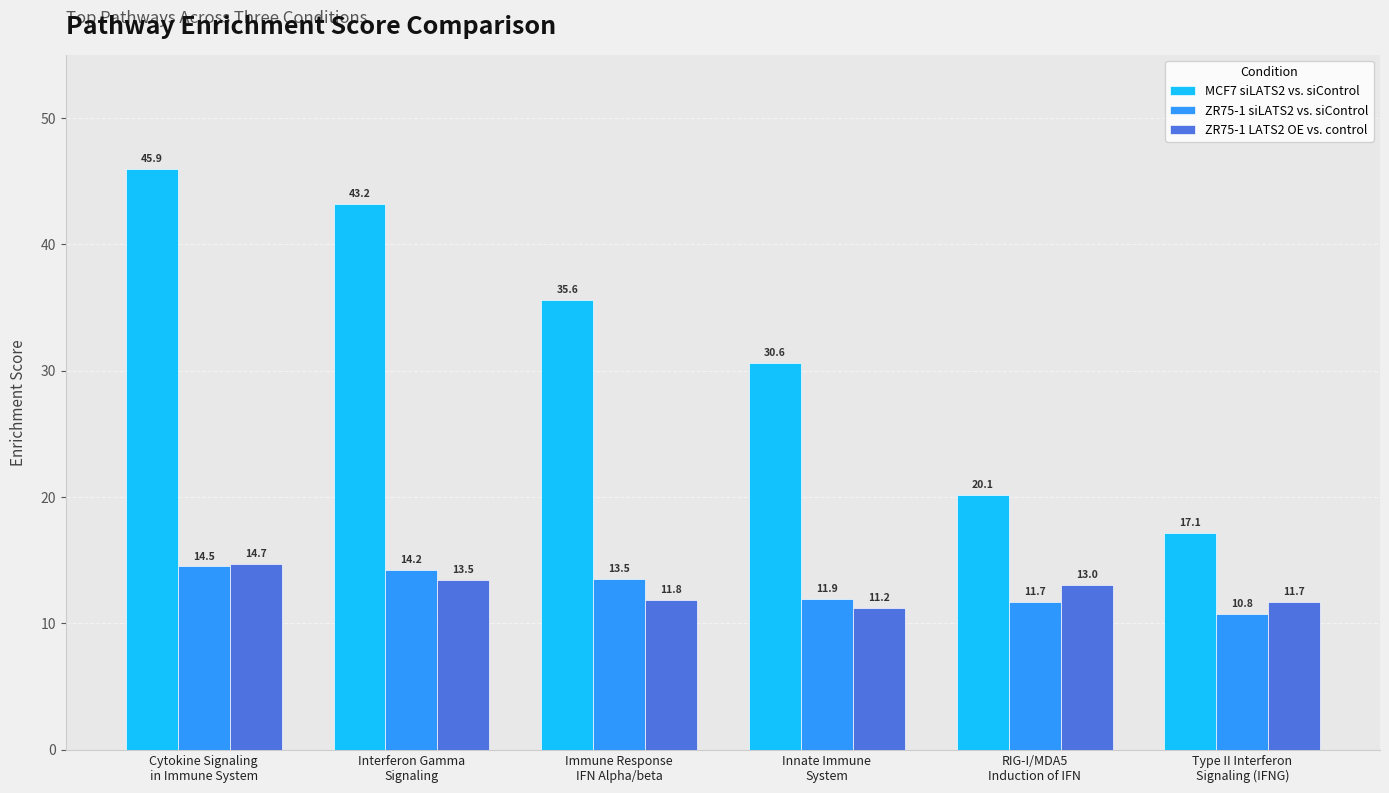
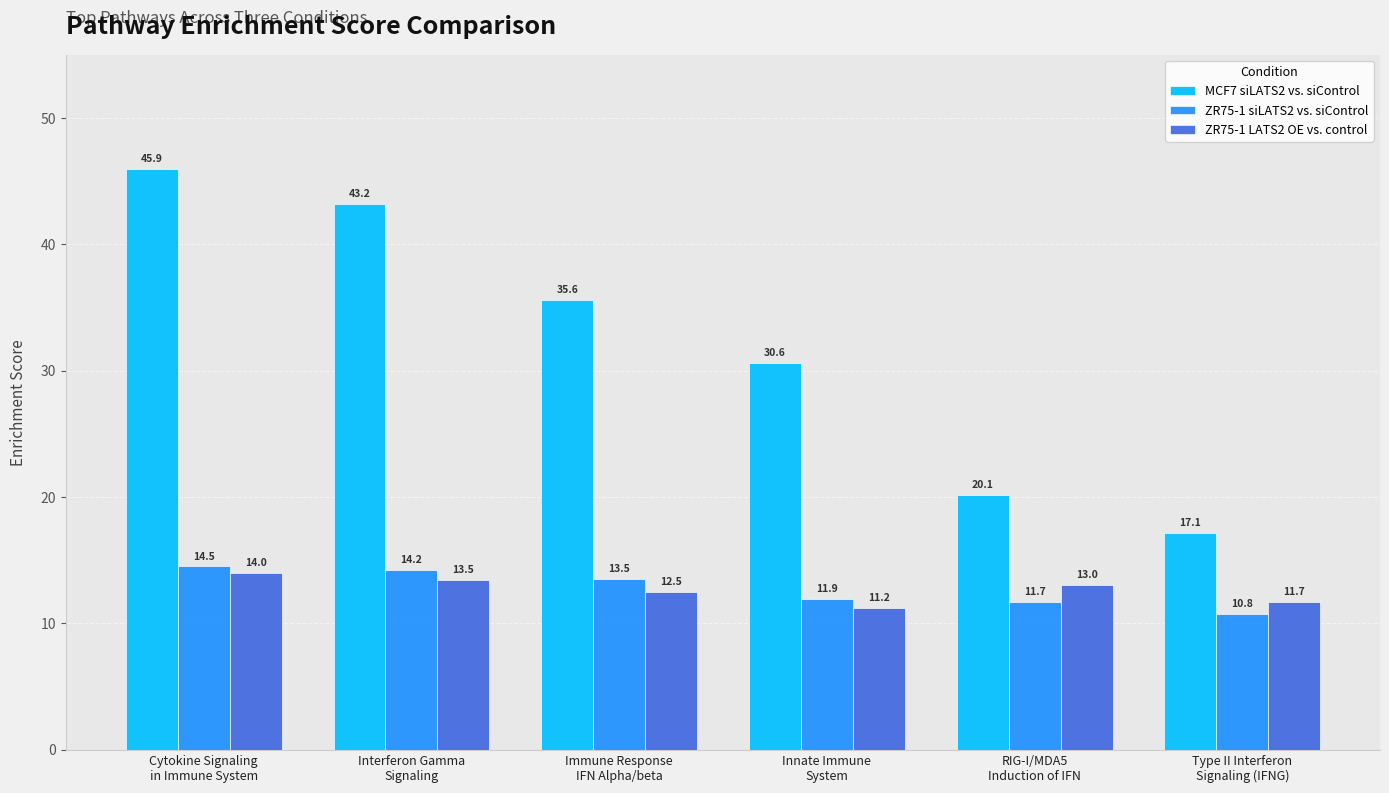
  {
    "ZR75-1 LATS2 OE vs. control": {
-     "Cytokine Signaling in Immune System": 14.7,
+     "Cytokine Signaling in Immune System": 14.0,
      "Interferon Gamma Signaling": 13.5,
-     "Immune Response IFN Alpha/beta": 11.8,
+     "Immune Response IFN Alpha/beta": 12.5,
      "Innate Immune System": 11.2,
      "RIG-I/MDA5 Induction of IFN": 13.0,
      "Type II Interferon Signaling (IFNG)": 11.7
    }
  }
